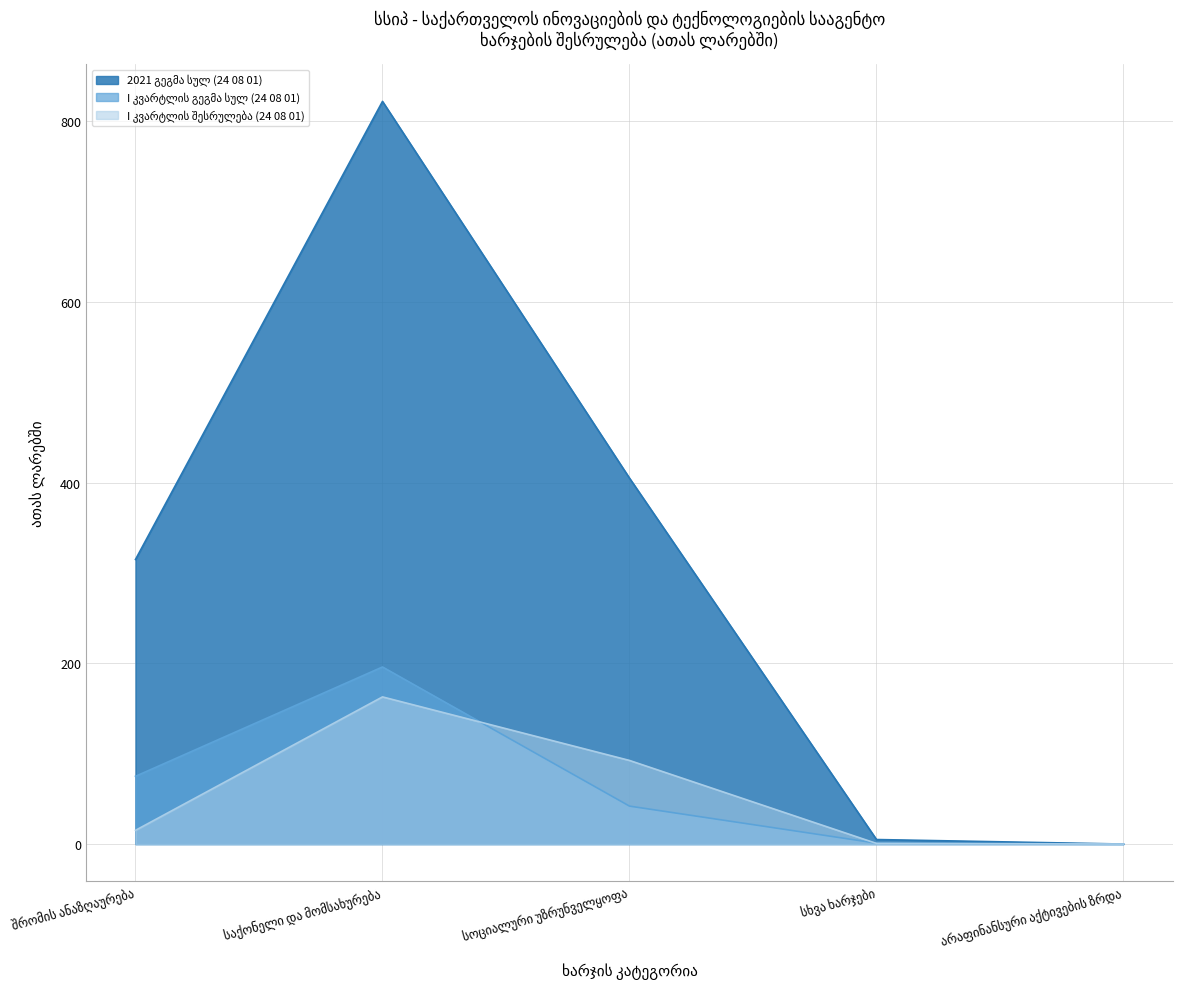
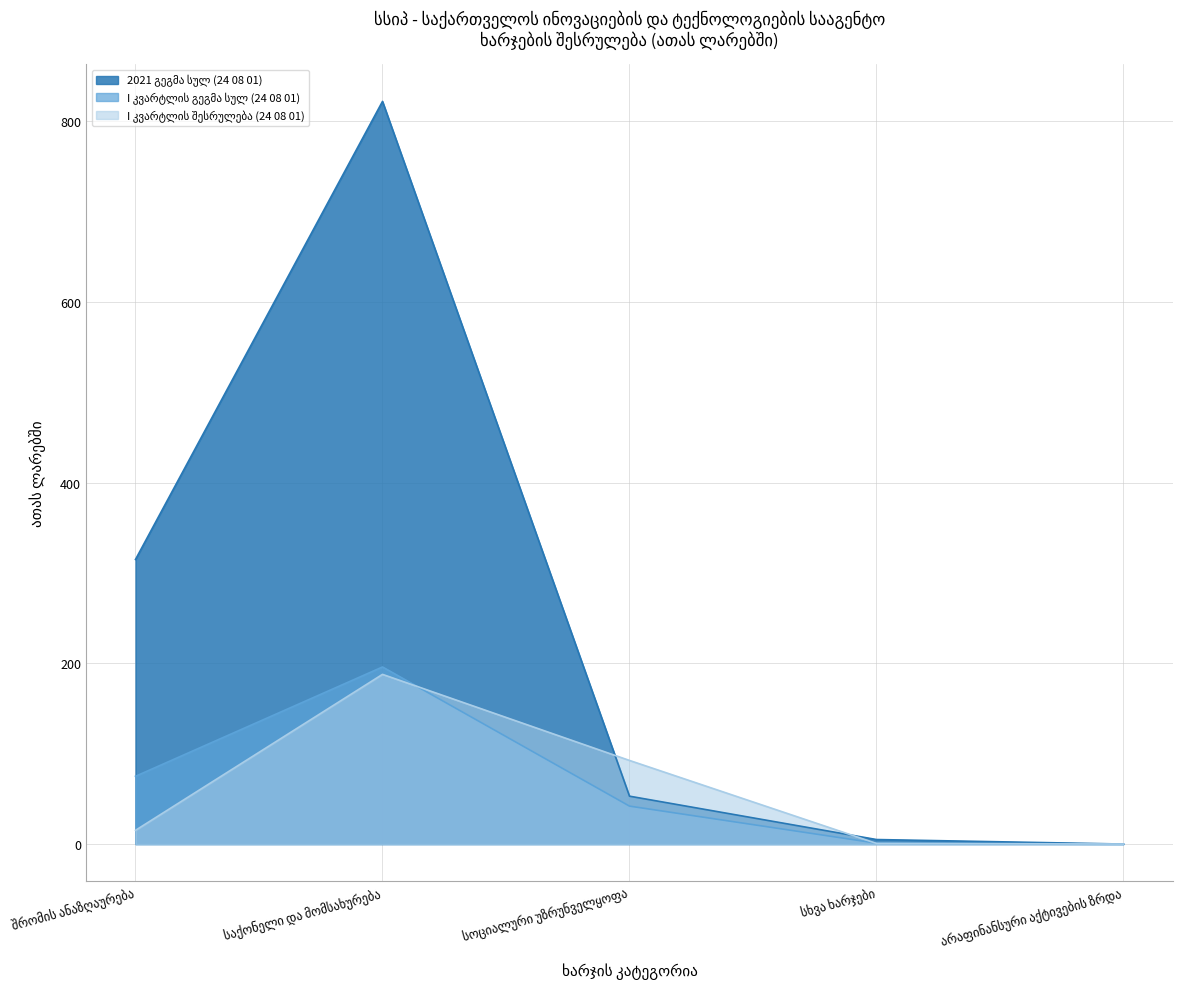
  {
    "2021 გეგმა სულ (24 08 01)": {
      "შრომის ანაზღაურება": 320,
      "საქონელი და მომსახურება": 820,
-     "სოციალური უზრუნველყოფა": 410,
+     "სოციალური უზრუნველყოფა": 50,
      "სხვა ხარჯები": 10
    },
    "I კვარტლის გეგმა სულ (24 08 01)": {
      "შრომის ანაზღაურება": 80,
      "საქონელი და მომსახურება": 200,
      "სოციალური უზრუნველყოფა": 40
    },
    "I კვარტლის შესრულება (24 08 01)": {
      "შრომის ანაზღაურება": 20,
-     "საქონელი და მომსახურება": 160,
+     "საქონელი და მომსახურება": 190,
      "სოციალური უზრუნველყოფა": 90
    }
  }
